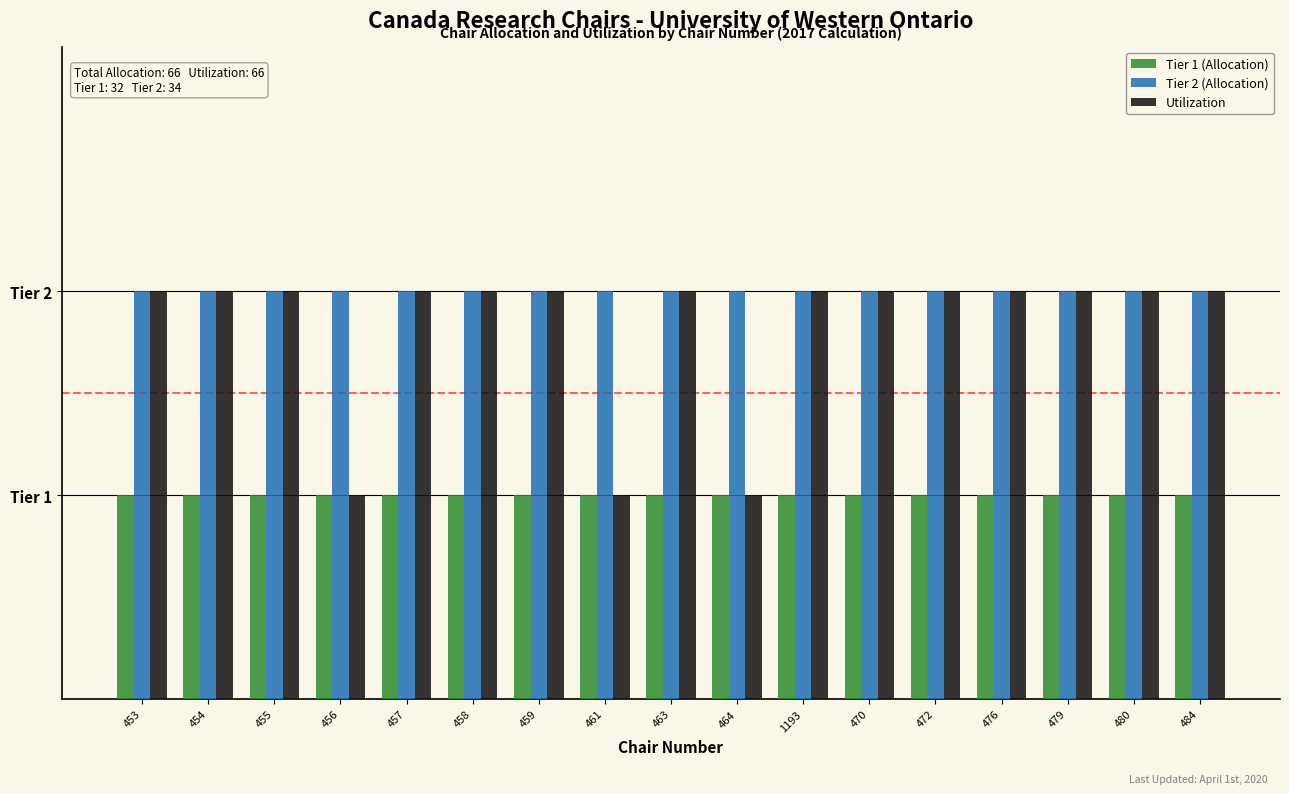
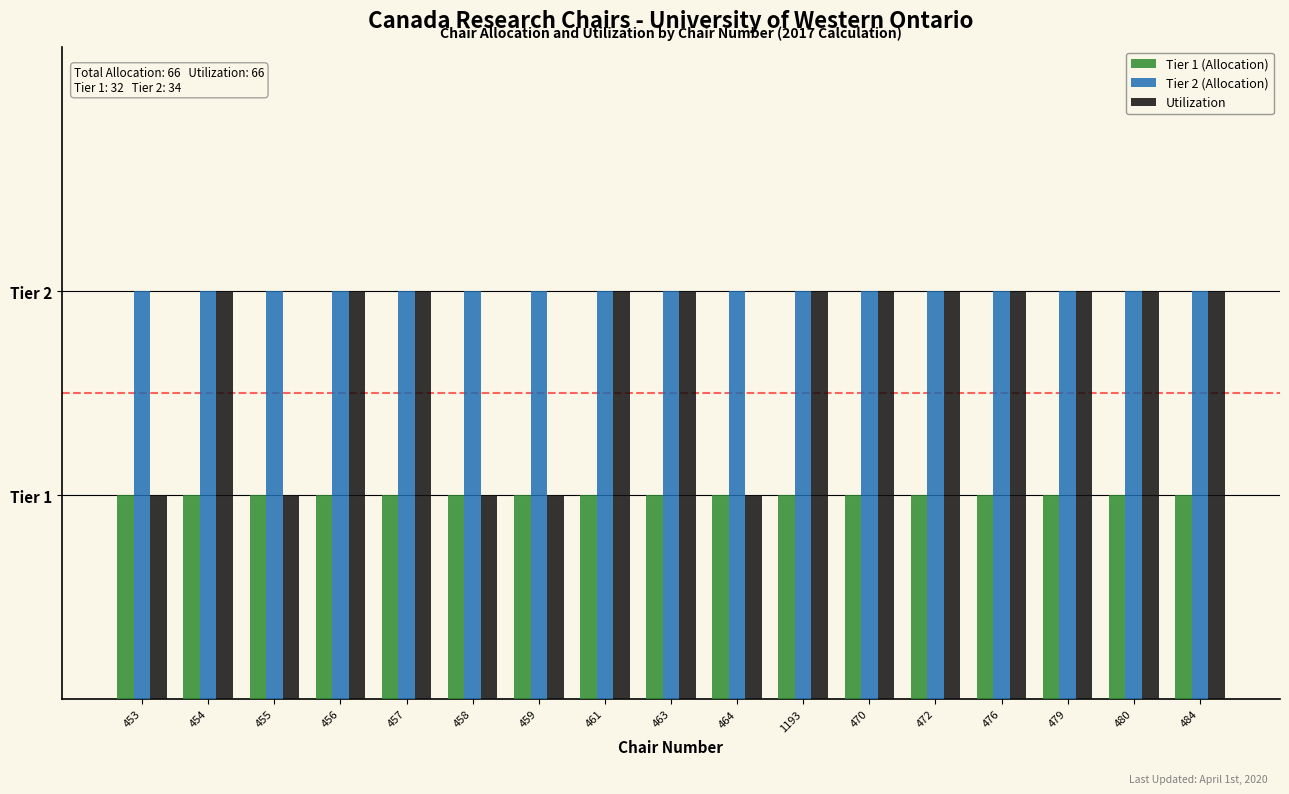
  {
    "Tier 1 (Allocation)": {
      "453": "Tier 1",
      "454": "Tier 1",
      "455": "Tier 1",
      "456": "Tier 1",
      "457": "Tier 1",
      "458": "Tier 1",
      "459": "Tier 1",
      "461": "Tier 1",
      "463": "Tier 1",
      "464": "Tier 1",
      "1193": "Tier 1",
      "470": "Tier 1",
      "472": "Tier 1",
      "476": "Tier 1",
      "479": "Tier 1",
      "480": "Tier 1",
      "484": "Tier 1"
    },
    "Tier 2 (Allocation)": {
      "453": "Tier 2",
      "454": "Tier 2",
      "455": "Tier 2",
      "456": "Tier 2",
      "457": "Tier 2",
      "458": "Tier 2",
      "459": "Tier 2",
      "461": "Tier 2",
      "463": "Tier 2",
      "464": "Tier 2",
      "1193": "Tier 2",
      "470": "Tier 2",
      "472": "Tier 2",
      "476": "Tier 2",
      "479": "Tier 2",
      "480": "Tier 2",
      "484": "Tier 2"
    },
    "Utilization": {
-     "453": "Tier 2",
+     "453": "Tier 1",
      "454": "Tier 2",
-     "455": "Tier 2",
-     "456": "Tier 1",
+     "455": "Tier 1",
+     "456": "Tier 2",
      "457": "Tier 2",
-     "458": "Tier 2",
-     "459": "Tier 2",
-     "461": "Tier 1",
+     "458": "Tier 1",
+     "459": "Tier 1",
+     "461": "Tier 2",
      "463": "Tier 2",
      "464": "Tier 1",
      "1193": "Tier 2",
      "470": "Tier 2",
      "472": "Tier 2",
      "476": "Tier 2",
      "479": "Tier 2",
      "480": "Tier 2",
      "484": "Tier 2"
    }
  }
